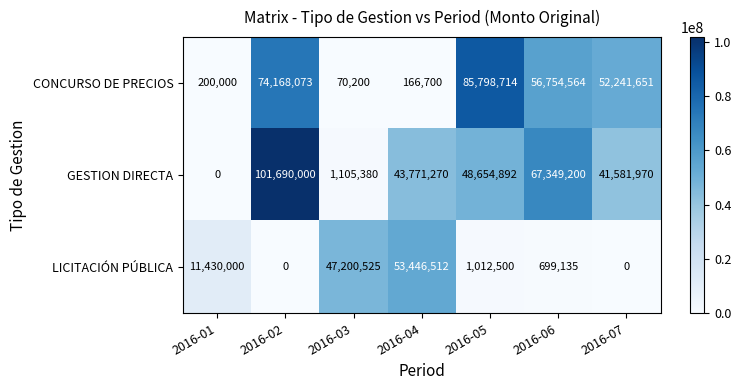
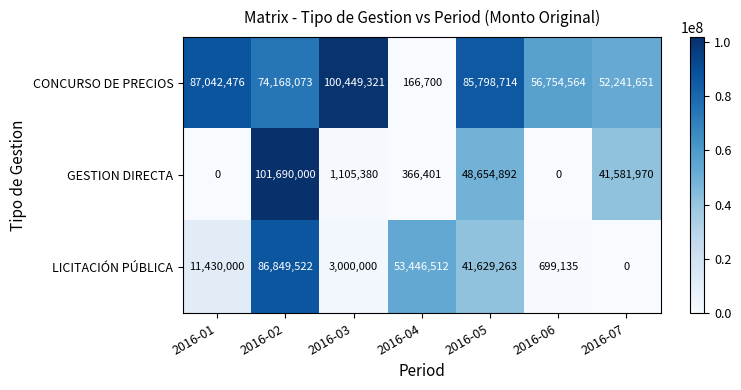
  {
    "CONCURSO DE PRECIOS": {
-     "2016-01": "200,000",
+     "2016-01": "87,042,476",
      "2016-02": "74,168,073",
-     "2016-03": "70,200",
+     "2016-03": "100,449,321",
      "2016-04": "166,700",
      "2016-05": "85,798,714",
      "2016-06": "56,754,564",
      "2016-07": "52,241,651"
    },
    "GESTION DIRECTA": {
      "2016-01": "0",
      "2016-02": "101,690,000",
      "2016-03": "1,105,380",
-     "2016-04": "43,771,270",
+     "2016-04": "366,401",
      "2016-05": "48,654,892",
-     "2016-06": "67,349,200",
+     "2016-06": "0",
      "2016-07": "41,581,970"
    },
    "LICITACIÓN PÚBLICA": {
      "2016-01": "11,430,000",
-     "2016-02": "0",
-     "2016-03": "47,200,525",
+     "2016-02": "86,849,522",
+     "2016-03": "3,000,000",
      "2016-04": "53,446,512",
-     "2016-05": "1,012,500",
+     "2016-05": "41,629,263",
      "2016-06": "699,135",
      "2016-07": "0"
    }
  }
